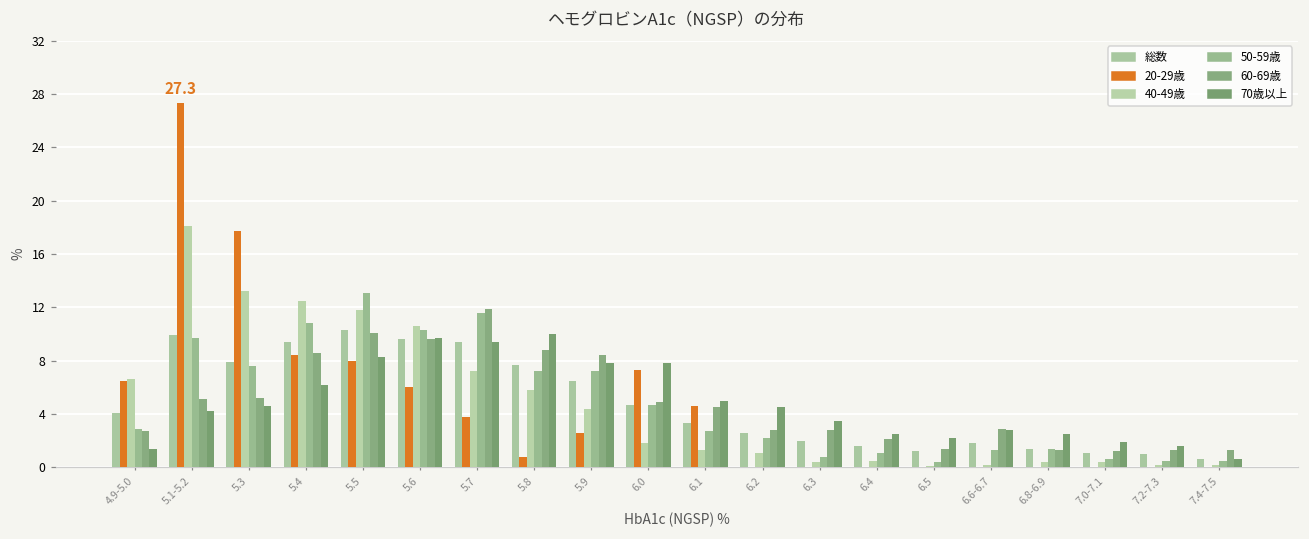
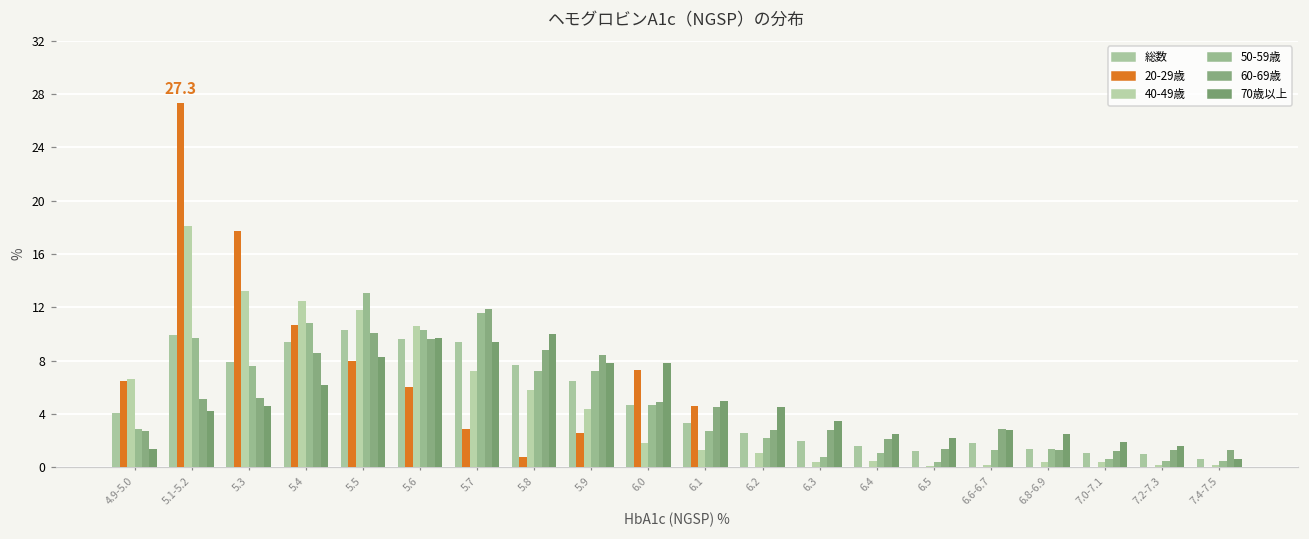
  {
    "20-29歳": {
      "4.9-5.0": 6.5,
      "5.3": 17.7,
-     "5.4": 8.4,
+     "5.4": 10.7,
      "5.5": 8.0,
      "5.6": 6.0,
-     "5.7": 3.8,
+     "5.7": 2.9,
      "5.8": 0.8,
      "5.9": 2.6,
      "6.0": 7.3,
      "6.1": 4.6,
      "6.2": 0.0,
      "6.3": 0.0,
      "6.4": 0.0,
      "6.5": 0.0,
      "6.6-6.7": 0.0,
      "6.8-6.9": 0.0,
      "7.0-7.1": 0.0,
      "7.2-7.3": 0.0,
      "7.4-7.5": 0.0
    }
  }
